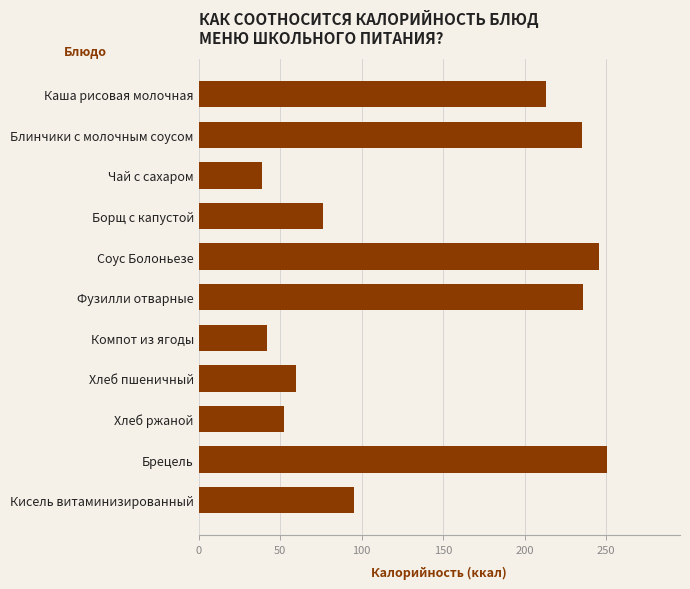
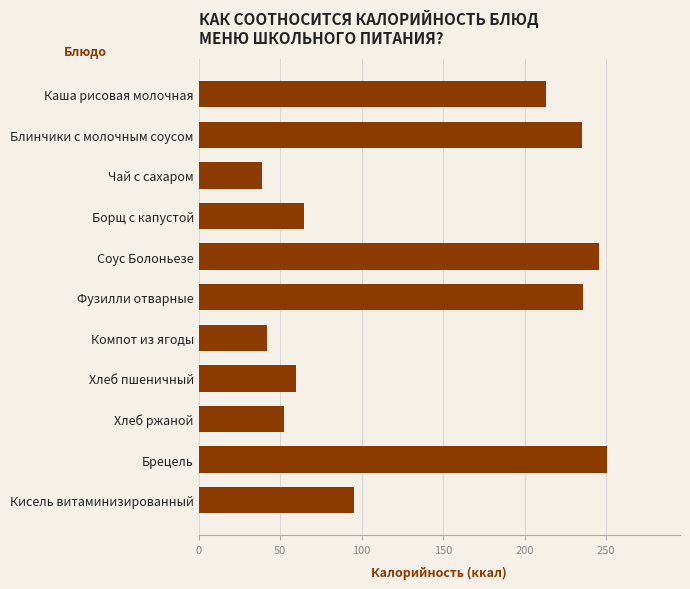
  {
    "Каша рисовая молочная": 213,
    "Блинчики с молочным соусом": 235,
    "Чай с сахаром": 39,
-   "Борщ с капустой": 76,
+   "Борщ с капустой": 65,
    "Соус Болоньезе": 246,
    "Фузилли отварные": 236,
    "Компот из ягоды": 42,
    "Хлеб пшеничный": 60,
    "Хлеб ржаной": 52,
    "Брецель": 250,
    "Кисель витаминизированный": 95
  }
